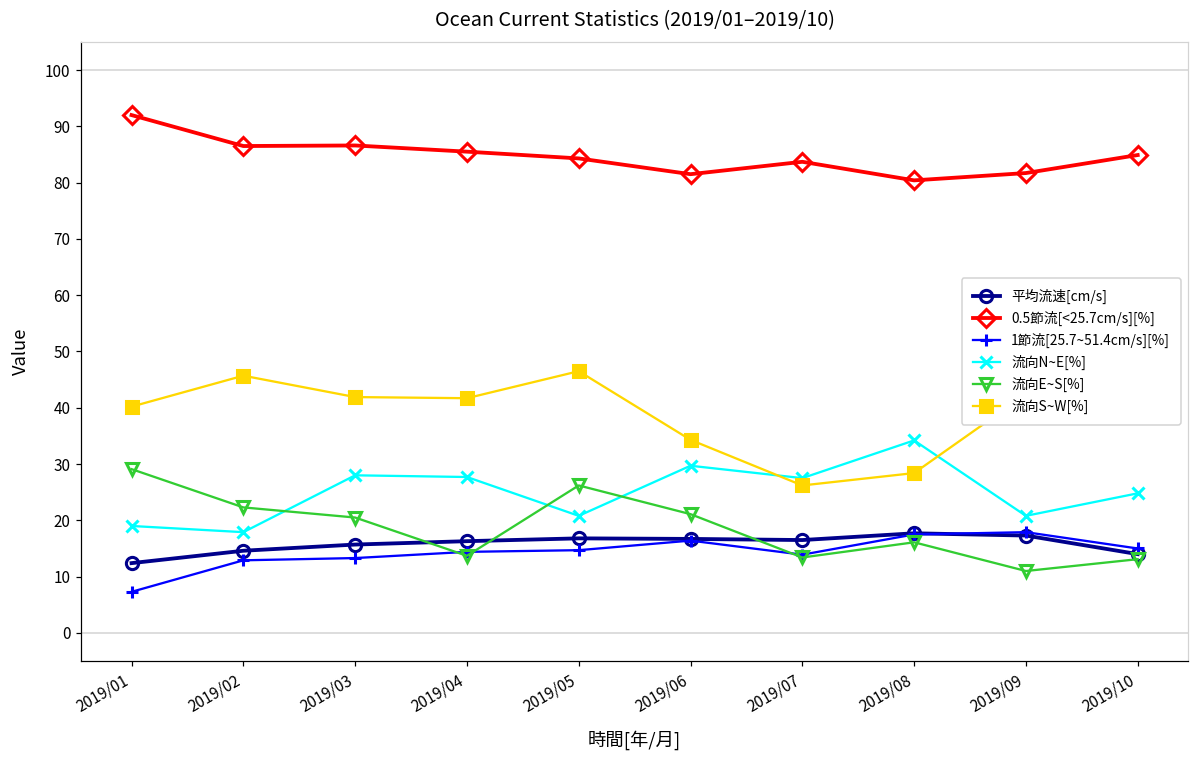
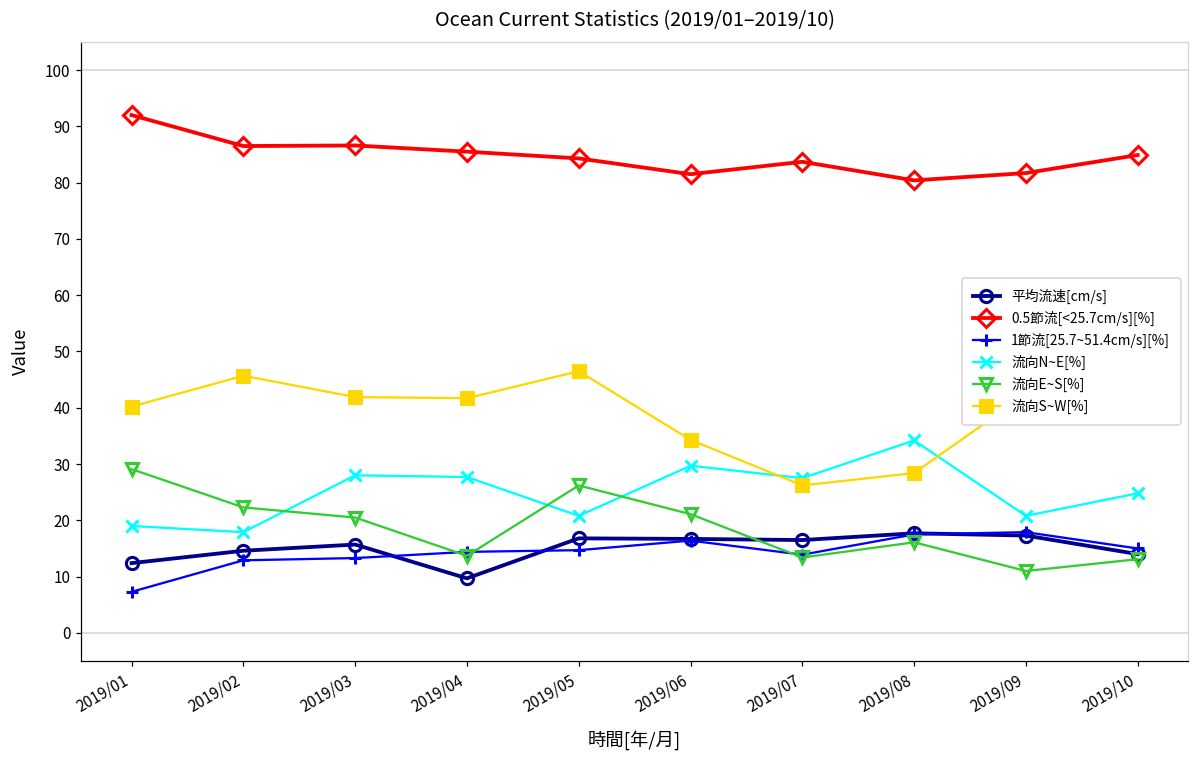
  {
    "平均流速[cm/s]": {
      "2019/01": 12,
      "2019/02": 15,
      "2019/03": 16,
-     "2019/04": 16,
+     "2019/04": 10,
      "2019/05": 17,
      "2019/07": 17,
      "2019/09": 17,
      "2019/10": 14
    },
    "0.5節流[<25.7cm/s][%]": {
      "2019/01": 92,
      "2019/02": 87,
      "2019/03": 87,
      "2019/04": 86,
      "2019/05": 84,
      "2019/06": 82,
      "2019/07": 84,
      "2019/08": 80,
      "2019/09": 82,
      "2019/10": 85
    },
    "1節流[25.7~51.4cm/s][%]": {
      "2019/01": 7,
      "2019/02": 13,
      "2019/03": 13,
      "2019/04": 14,
      "2019/05": 15,
      "2019/09": 18,
      "2019/10": 15
    },
    "流向N~E[%]": {
      "2019/01": 19,
      "2019/02": 18,
      "2019/03": 28,
      "2019/04": 28,
      "2019/05": 21,
      "2019/06": 30,
      "2019/07": 28,
      "2019/08": 34,
      "2019/09": 21,
      "2019/10": 25
    },
    "流向E~S[%]": {
      "2019/01": 29,
      "2019/02": 22,
      "2019/03": 21,
      "2019/04": 14,
      "2019/05": 26,
      "2019/06": 21,
      "2019/08": 16,
      "2019/09": 11,
      "2019/10": 13
    },
    "流向S~W[%]": {
      "2019/01": 40,
      "2019/02": 46,
      "2019/03": 42,
      "2019/04": 42,
      "2019/05": 47,
      "2019/06": 34,
      "2019/07": 26,
      "2019/08": 28
    }
  }
